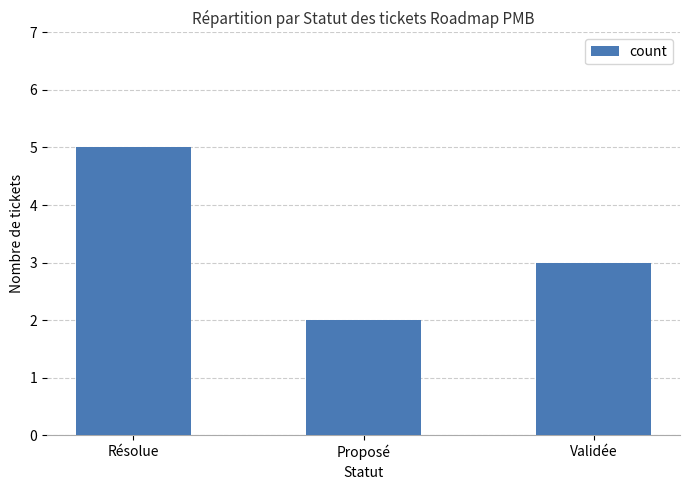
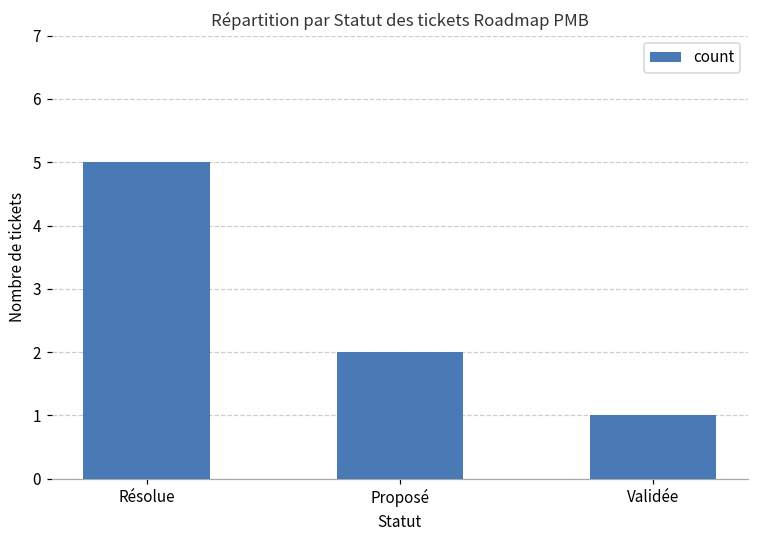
  {
    "Résolue": 5,
    "Proposé": 2,
-   "Validée": 3
+   "Validée": 1
  }
